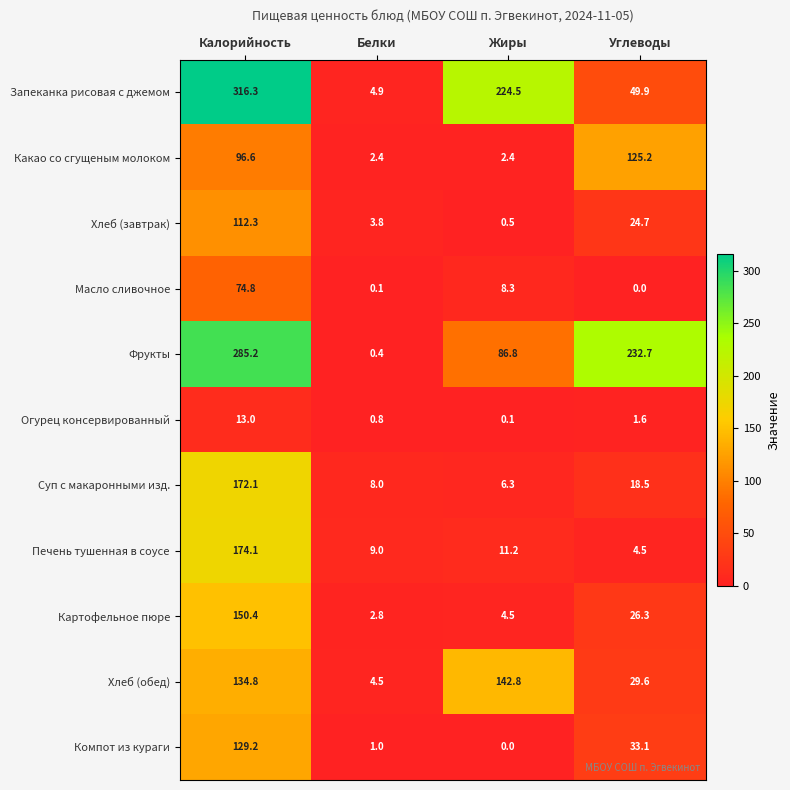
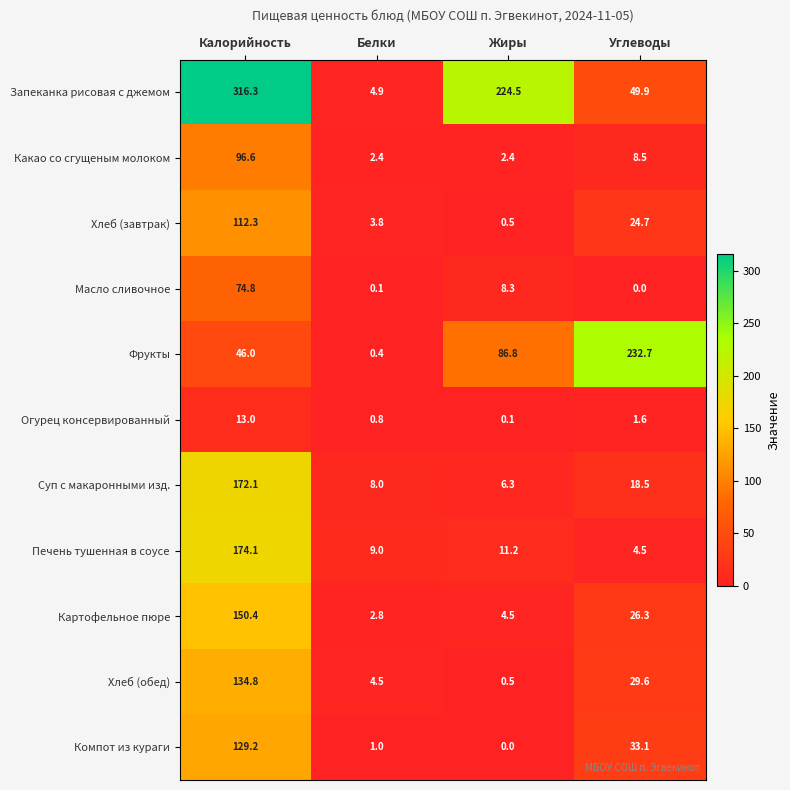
  {
    "Запеканка рисовая с джемом": {
      "Калорийность": 316.3,
      "Белки": 4.9,
      "Жиры": 224.5,
      "Углеводы": 49.9
    },
    "Какао со сгущеным молоком": {
      "Калорийность": 96.6,
      "Белки": 2.4,
      "Жиры": 2.4,
-     "Углеводы": 125.2
+     "Углеводы": 8.5
    },
    "Хлеб (завтрак)": {
      "Калорийность": 112.3,
      "Белки": 3.8,
      "Жиры": 0.5,
      "Углеводы": 24.7
    },
    "Масло сливочное": {
      "Калорийность": 74.8,
      "Белки": 0.1,
      "Жиры": 8.3,
      "Углеводы": 0.0
    },
    "Фрукты": {
-     "Калорийность": 285.2,
+     "Калорийность": 46.0,
      "Белки": 0.4,
      "Жиры": 86.8,
      "Углеводы": 232.7
    },
    "Огурец консервированный": {
      "Калорийность": 13.0,
      "Белки": 0.8,
      "Жиры": 0.1,
      "Углеводы": 1.6
    },
    "Суп с макаронными изд.": {
      "Калорийность": 172.1,
      "Белки": 8.0,
      "Жиры": 6.3,
      "Углеводы": 18.5
    },
    "Печень тушенная в соусе": {
      "Калорийность": 174.1,
      "Белки": 9.0,
      "Жиры": 11.2,
      "Углеводы": 4.5
    },
    "Картофельное пюре": {
      "Калорийность": 150.4,
      "Белки": 2.8,
      "Жиры": 4.5,
      "Углеводы": 26.3
    },
    "Хлеб (обед)": {
      "Калорийность": 134.8,
      "Белки": 4.5,
-     "Жиры": 142.8,
+     "Жиры": 0.5,
      "Углеводы": 29.6
    },
    "Компот из кураги": {
      "Калорийность": 129.2,
      "Белки": 1.0,
      "Жиры": 0.0
    }
  }
